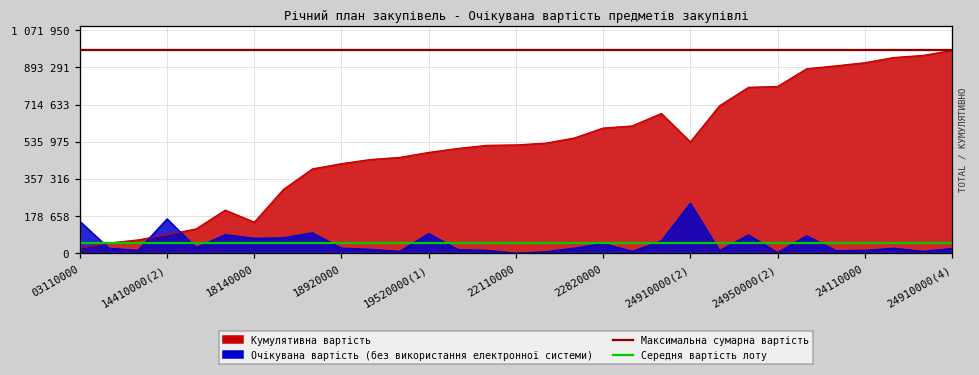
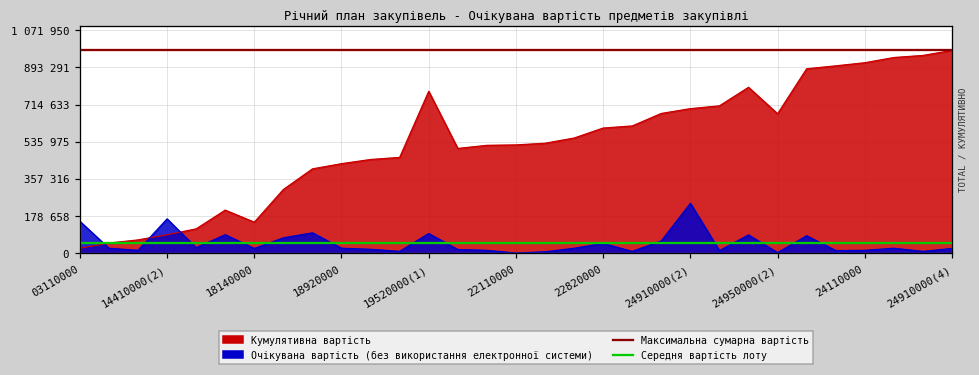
  {
    "Кумулятивна вартість": {
      "03110000": 30000,
      "14410000(2)": 90000,
      "18140000": 150000,
      "18920000": 430000,
-     "19520000(1)": 490000,
+     "19520000(1)": 780000,
      "22110000": 520000,
      "22820000": 600000,
-     "24910000(2)": 540000,
-     "24950000(2)": 800000,
+     "24910000(2)": 700000,
+     "24950000(2)": 670000,
      "24110000": 920000,
      "24910000(4)": 970000
    },
    "Очікувана вартість (без використання електронної системи)": {
      "03110000": 150000,
      "14410000(2)": 170000,
-     "18140000": 70000,
+     "18140000": 20000,
      "18920000": 30000,
      "19520000(1)": 100000,
      "22110000": 0,
      "22820000": 50000,
      "24910000(2)": 240000,
      "24950000(2)": 0,
      "24110000": 20000,
      "24910000(4)": 20000
    }
  }
